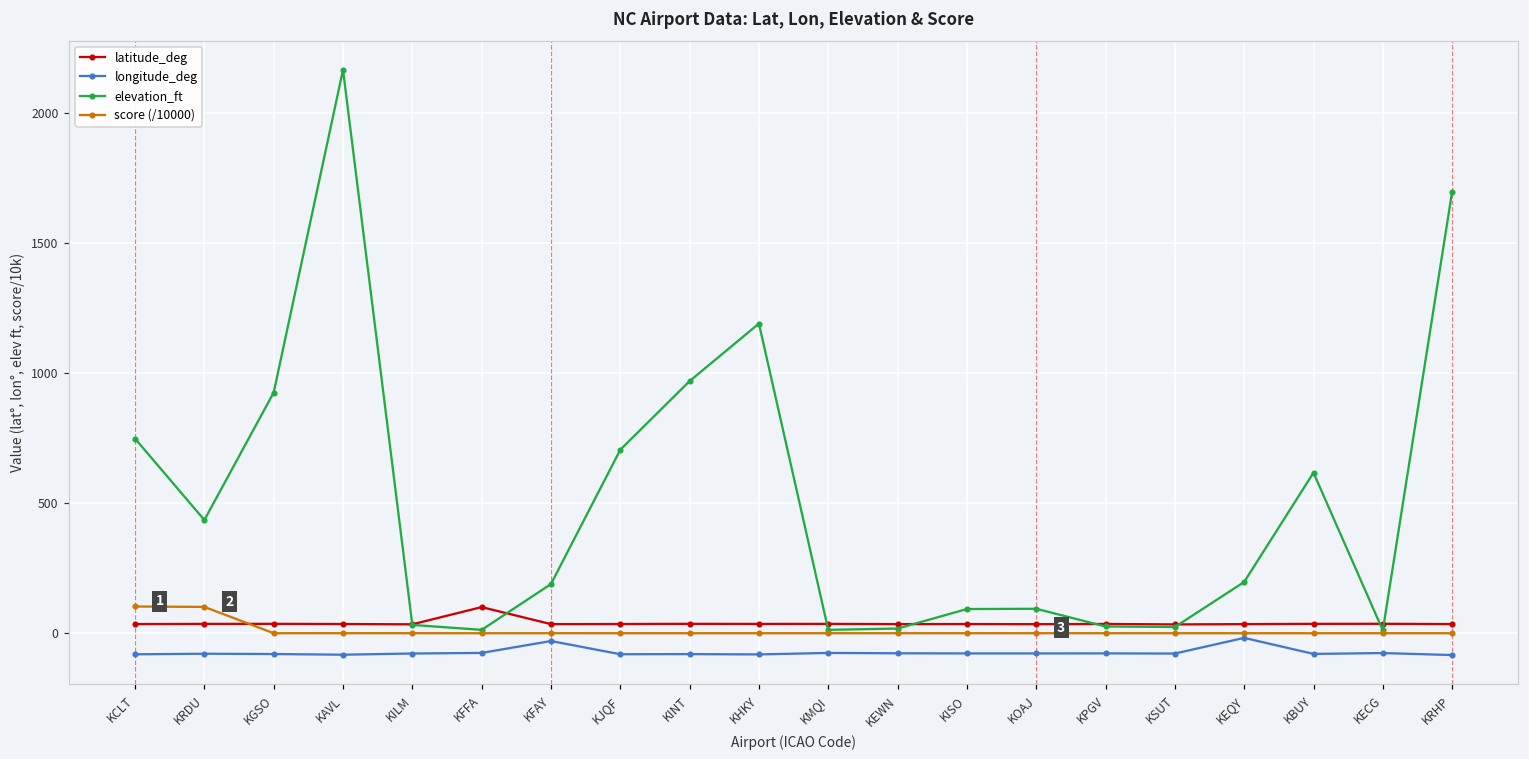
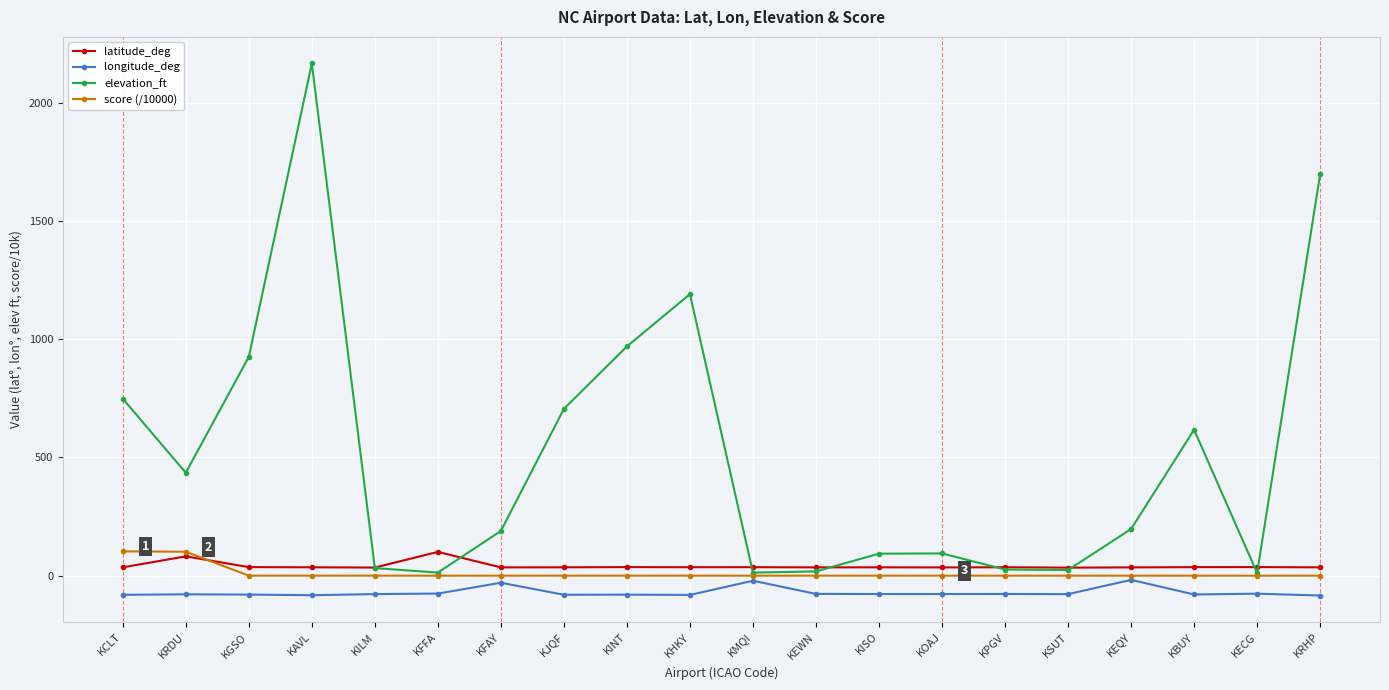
  {
    "latitude_deg": {
      "KCLT": 40,
-     "KRDU": 40,
+     "KRDU": 80,
      "KGSO": 40,
      "KAVL": 40,
      "KFFA": 100,
      "KFAY": 30,
      "KJQF": 40,
      "KINT": 40,
      "KHKY": 40,
      "KMQI": 40,
      "KEWN": 40,
      "KISO": 40,
      "KEQY": 40,
      "KBUY": 40,
      "KECG": 40,
      "KRHP": 40
    },
    "longitude_deg": {
      "KCLT": -80,
      "KRDU": -80,
      "KGSO": -80,
      "KAVL": -80,
      "KILM": -80,
      "KFFA": -80,
      "KFAY": -30,
      "KJQF": -80,
      "KINT": -80,
      "KHKY": -80,
-     "KMQI": -80,
+     "KMQI": -20,
      "KEWN": -80,
      "KISO": -80,
      "KOAJ": -80,
      "KPGV": -80,
      "KSUT": -80,
      "KEQY": -20,
      "KBUY": -80,
      "KECG": -80,
      "KRHP": -80
    },
    "elevation_ft": {
      "KCLT": 750,
      "KRDU": 440,
      "KGSO": 930,
      "KAVL": 2170,
      "KFFA": 10,
      "KFAY": 190,
      "KJQF": 710,
      "KINT": 970,
      "KHKY": 1190,
      "KMQI": 10,
      "KEWN": 20,
      "KISO": 90,
      "KOAJ": 90,
      "KEQY": 200,
      "KBUY": 620,
      "KECG": 10,
      "KRHP": 1700
    },
    "score (/10000)": {
      "KGSO": 0,
      "KAVL": 0,
      "KILM": 0,
      "KFFA": 0,
      "KFAY": 0,
      "KJQF": 0,
      "KINT": 0,
      "KHKY": 0,
      "KMQI": 0,
      "KEWN": 0,
      "KISO": 0,
      "KPGV": 0,
      "KSUT": 0,
      "KEQY": 0,
      "KBUY": 0,
      "KECG": 0,
      "KRHP": 0
    }
  }
